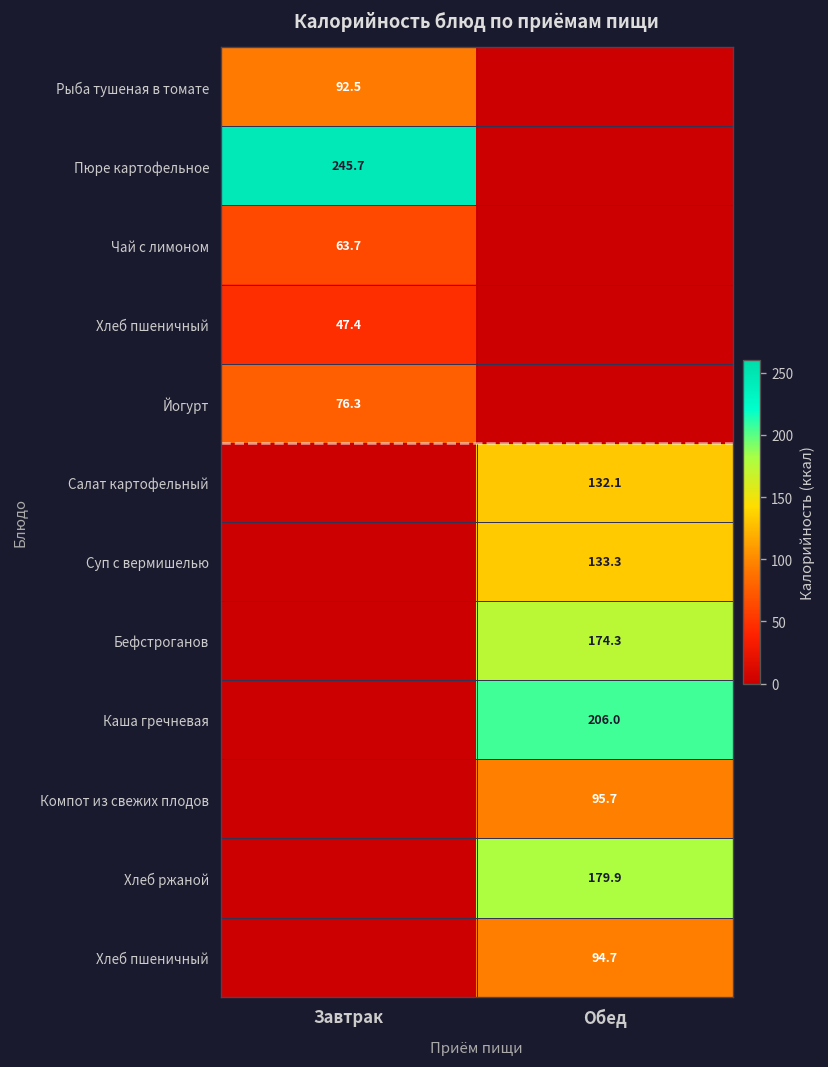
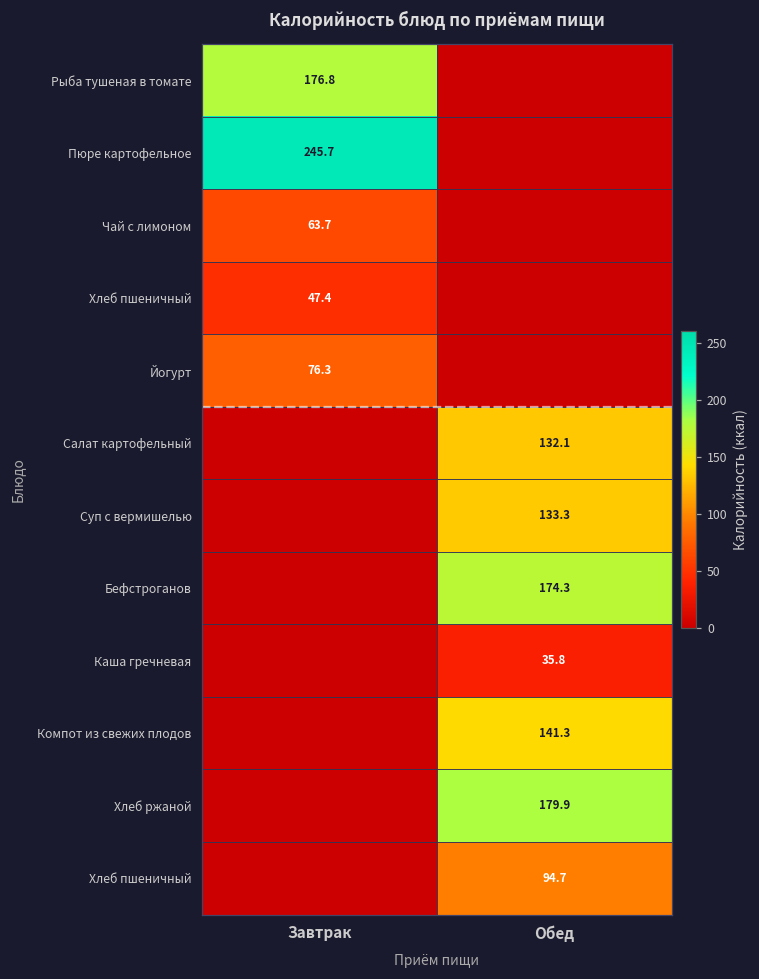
  {
    "Рыба тушеная в томате": {
-     "Завтрак": 92.5
+     "Завтрак": 176.8
    },
    "Пюре картофельное": {
      "Завтрак": 245.7
    },
    "Чай с лимоном": {
      "Завтрак": 63.7
    },
    "Йогурт": {
      "Завтрак": 76.3
    },
    "Салат картофельный": {
      "Обед": 132.1
    },
    "Суп с вермишелью": {
      "Обед": 133.3
    },
    "Бефстроганов": {
      "Обед": 174.3
    },
    "Каша гречневая": {
-     "Обед": 206.0
+     "Обед": 35.8
    },
    "Компот из свежих плодов": {
-     "Обед": 95.7
+     "Обед": 141.3
    },
    "Хлеб ржаной": {
      "Обед": 179.9
    }
  }
